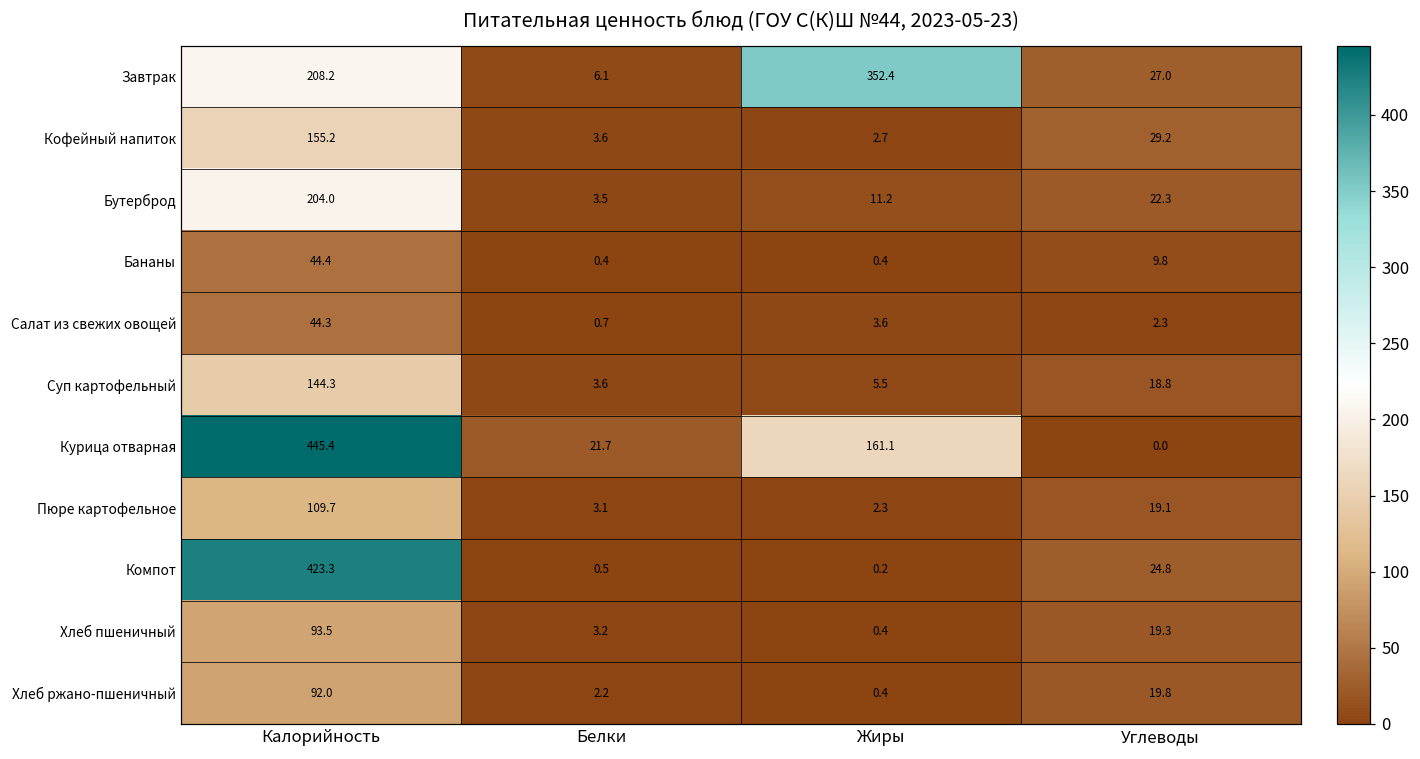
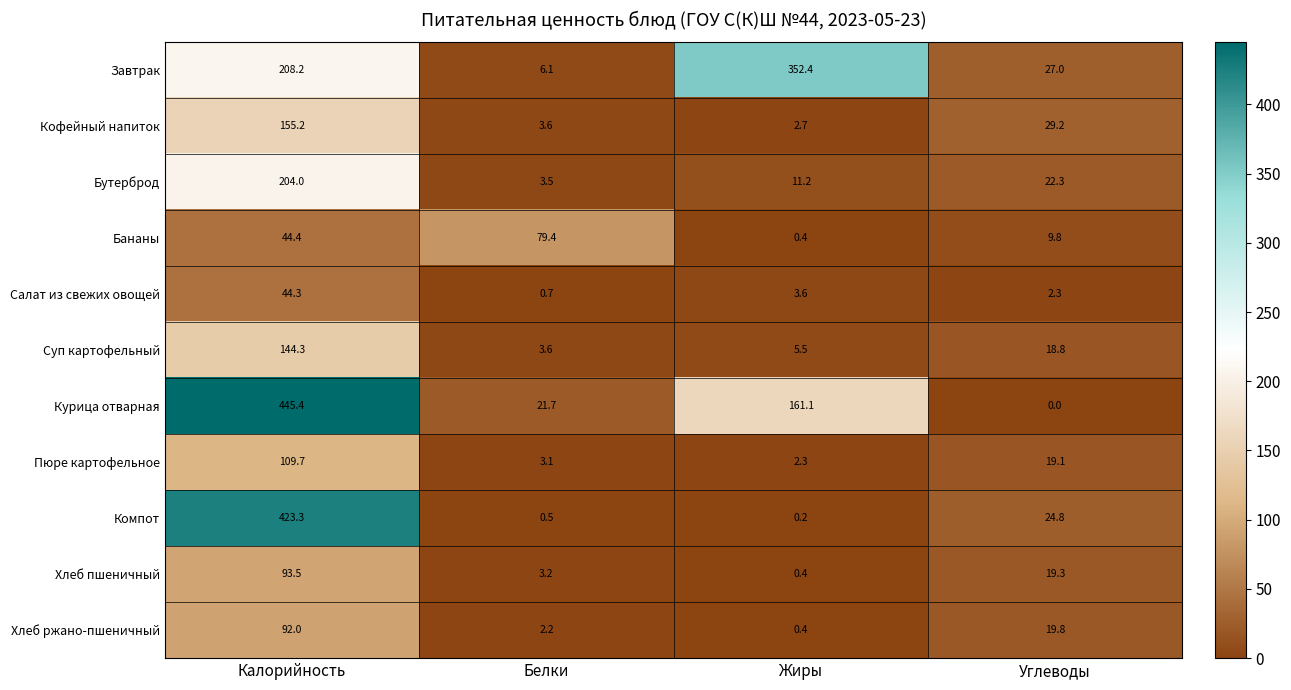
  {
    "Завтрак": {
      "Калорийность": 208.2,
      "Белки": 6.1,
      "Жиры": 352.4,
      "Углеводы": 27.0
    },
    "Кофейный напиток": {
      "Калорийность": 155.2,
      "Белки": 3.6,
      "Жиры": 2.7,
      "Углеводы": 29.2
    },
    "Бутерброд": {
      "Калорийность": 204.0,
      "Белки": 3.5,
      "Жиры": 11.2,
      "Углеводы": 22.3
    },
    "Бананы": {
      "Калорийность": 44.4,
-     "Белки": 0.4,
+     "Белки": 79.4,
      "Жиры": 0.4,
      "Углеводы": 9.8
    },
    "Салат из свежих овощей": {
      "Калорийность": 44.3,
      "Белки": 0.7,
      "Жиры": 3.6,
      "Углеводы": 2.3
    },
    "Суп картофельный": {
      "Калорийность": 144.3,
      "Белки": 3.6,
      "Жиры": 5.5,
      "Углеводы": 18.8
    },
    "Курица отварная": {
      "Калорийность": 445.4,
      "Белки": 21.7,
      "Жиры": 161.1,
      "Углеводы": 0.0
    },
    "Пюре картофельное": {
      "Калорийность": 109.7,
      "Белки": 3.1,
      "Жиры": 2.3,
      "Углеводы": 19.1
    },
    "Компот": {
      "Калорийность": 423.3,
      "Белки": 0.5,
      "Жиры": 0.2,
      "Углеводы": 24.8
    },
    "Хлеб пшеничный": {
      "Калорийность": 93.5,
      "Белки": 3.2,
      "Жиры": 0.4,
      "Углеводы": 19.3
    },
    "Хлеб ржано-пшеничный": {
      "Калорийность": 92.0,
      "Белки": 2.2,
      "Жиры": 0.4,
      "Углеводы": 19.8
    }
  }
